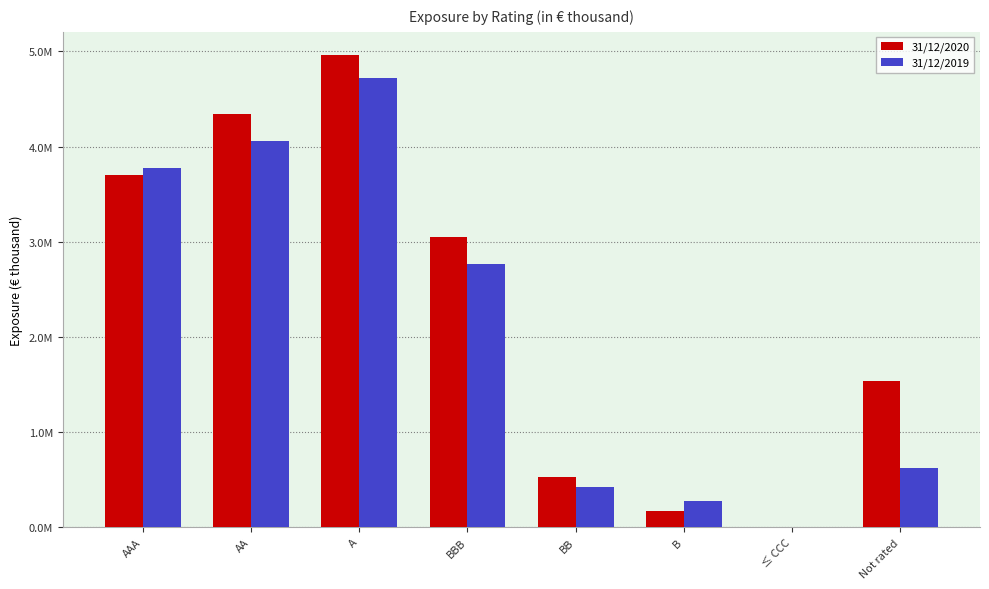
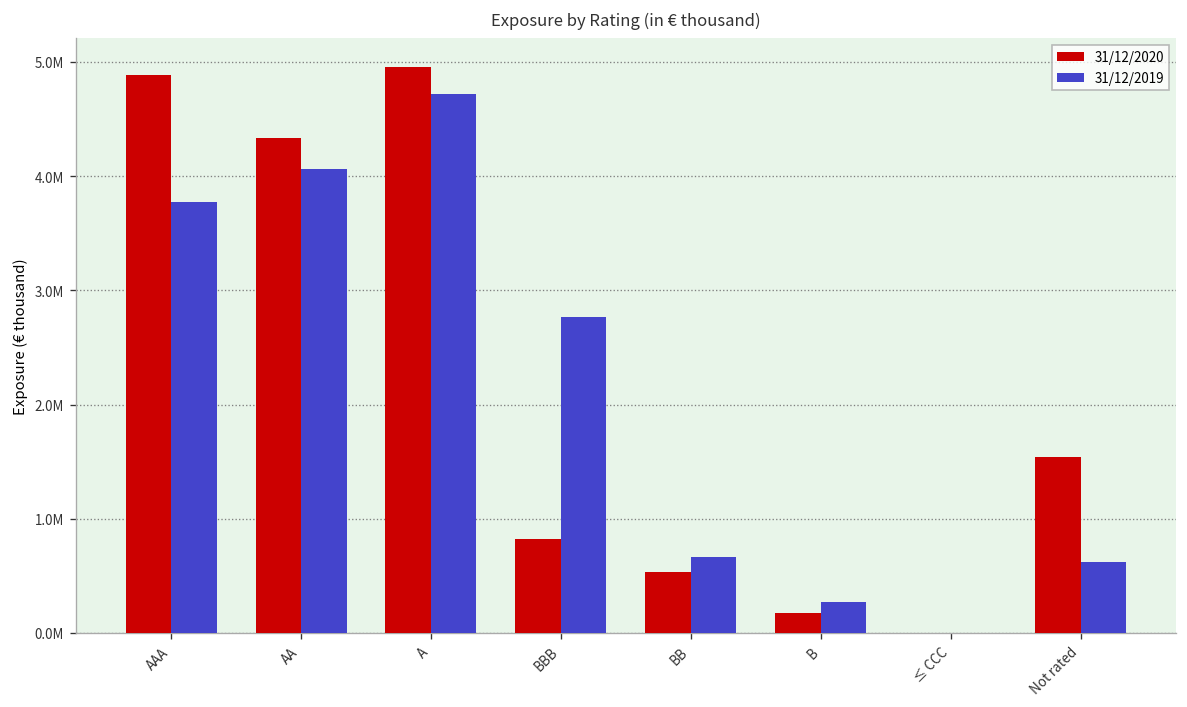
  {
    "31/12/2020": {
-     "AAA": 3700000,
+     "AAA": 4900000,
      "AA": 4300000,
      "A": 5000000,
-     "BBB": 3100000,
+     "BBB": 800000,
      "BB": 500000,
      "B": 200000,
      "Not rated": 1500000
    },
    "31/12/2019": {
      "AAA": 3800000,
      "AA": 4100000,
      "A": 4700000,
      "BBB": 2800000,
-     "BB": 400000,
+     "BB": 700000,
      "B": 300000,
      "Not rated": 600000
    }
  }
